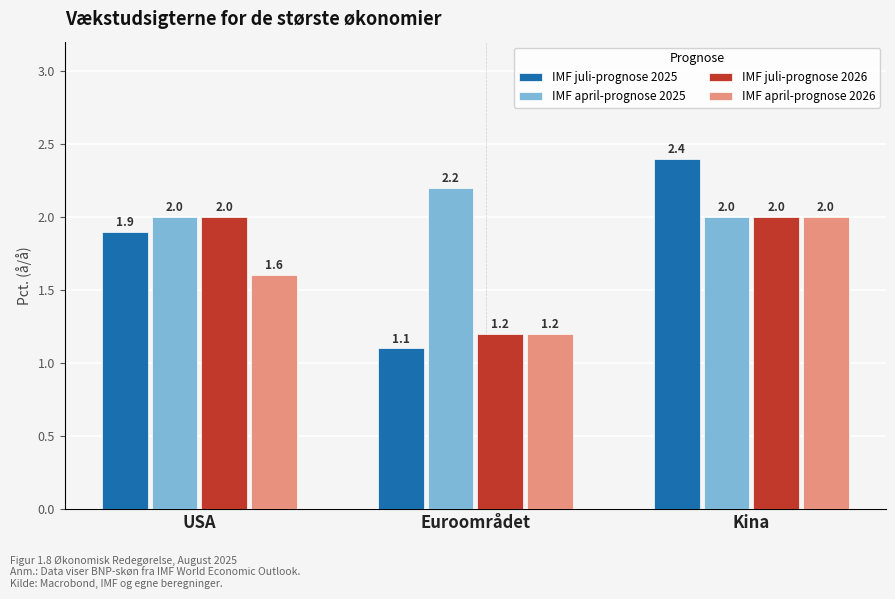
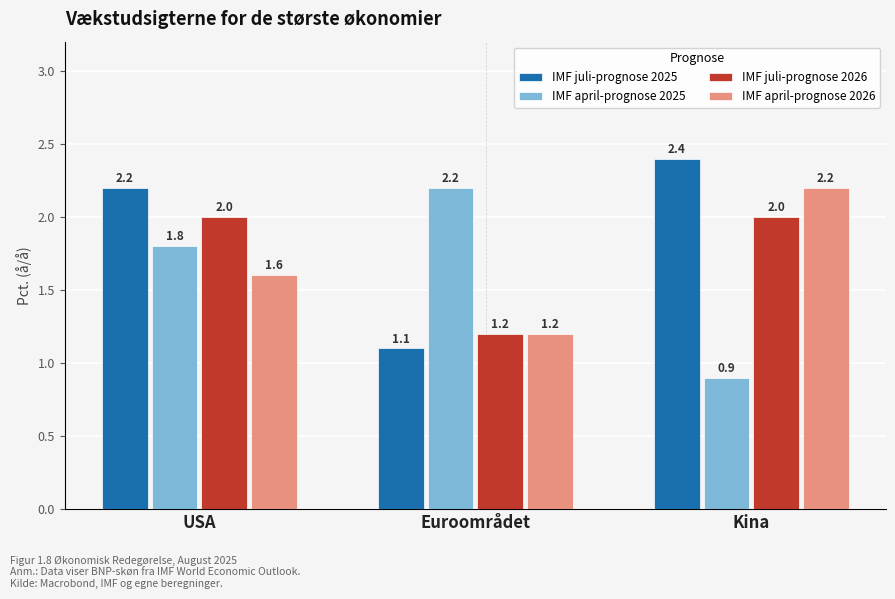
  {
    "IMF juli-prognose 2025": {
-     "USA": 1.9,
+     "USA": 2.2,
      "Euroområdet": 1.1,
      "Kina": 2.4
    },
    "IMF april-prognose 2025": {
-     "USA": 2.0,
+     "USA": 1.8,
      "Euroområdet": 2.2,
-     "Kina": 2.0
+     "Kina": 0.9
    },
    "IMF juli-prognose 2026": {
      "USA": 2.0,
      "Euroområdet": 1.2,
      "Kina": 2.0
    },
    "IMF april-prognose 2026": {
      "USA": 1.6,
      "Euroområdet": 1.2,
-     "Kina": 2.0
+     "Kina": 2.2
    }
  }
